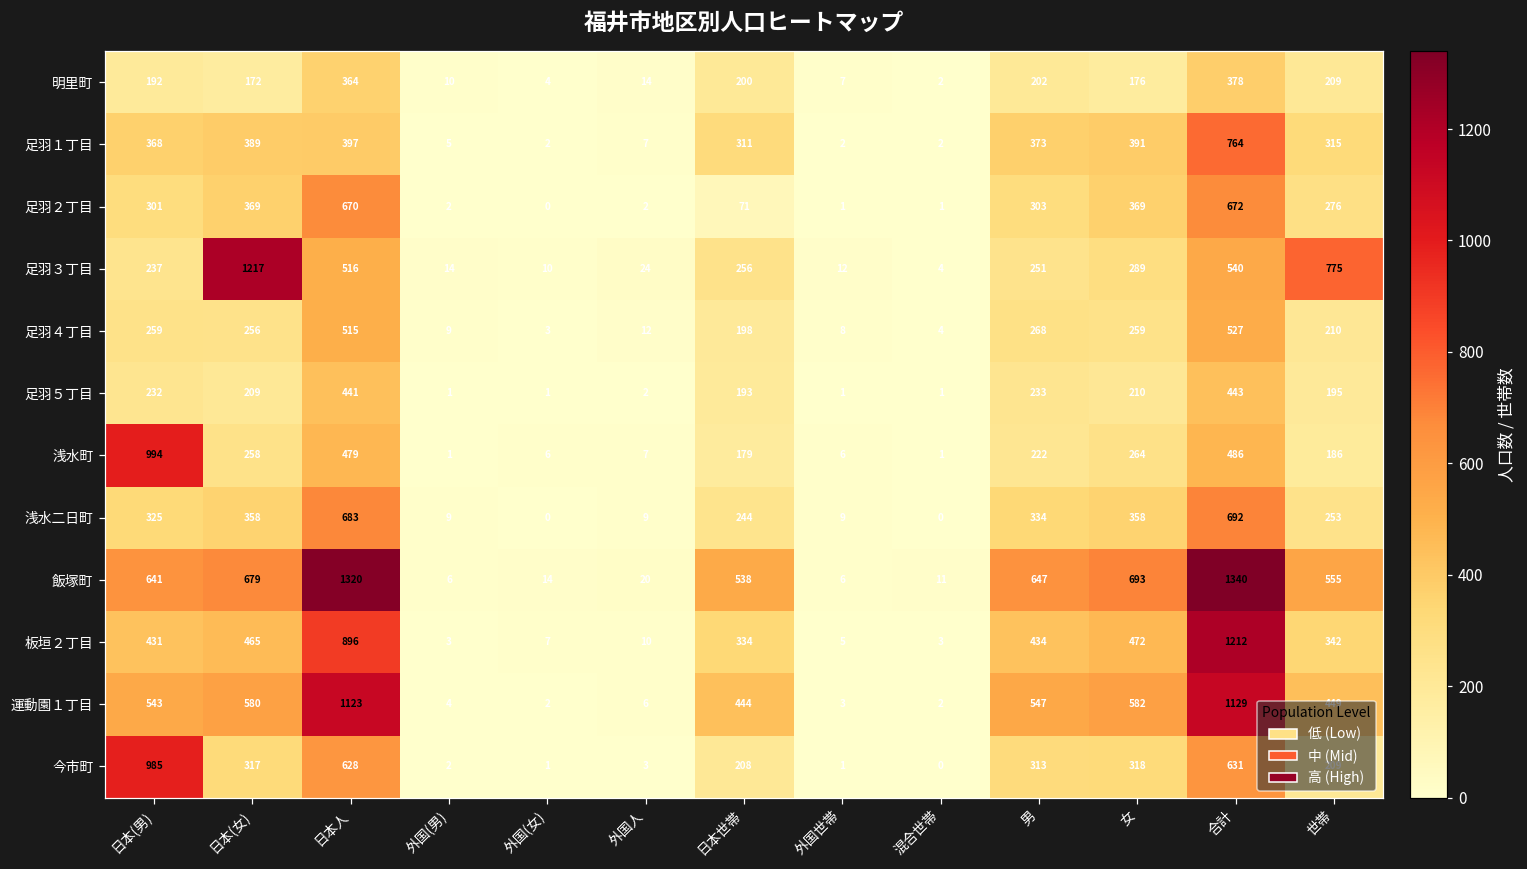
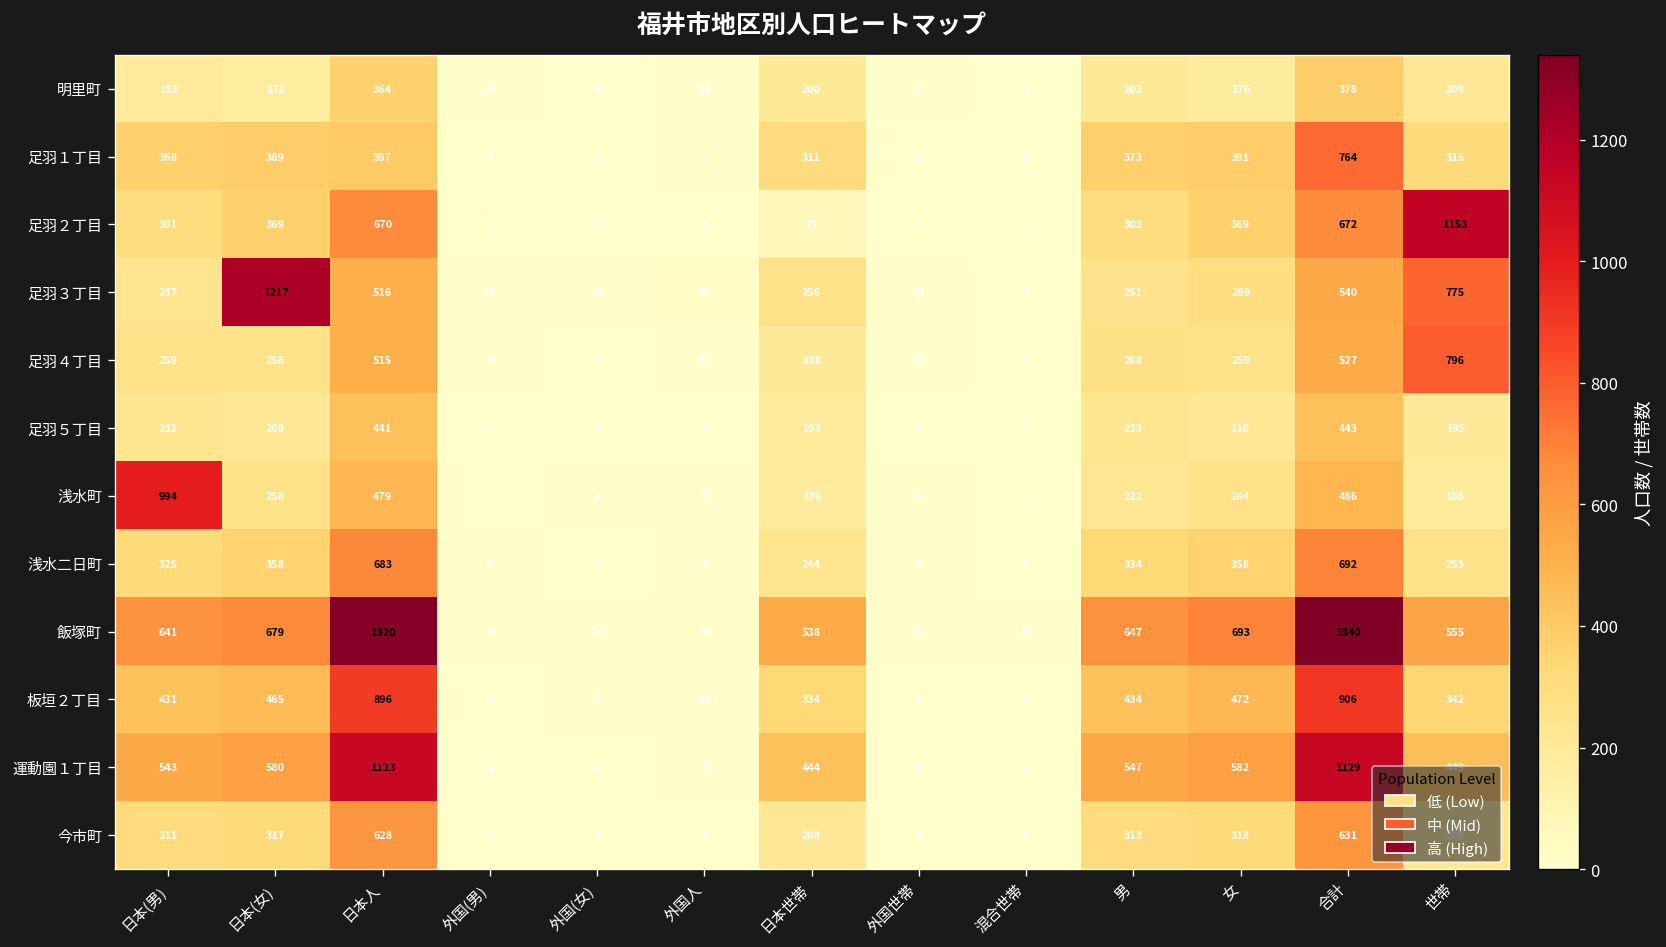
  {
    "明里町": {
      "日本(男)": 192,
      "日本(女)": 172,
      "日本人": 364,
      "外国(男)": 10,
      "外国(女)": 4,
      "外国人": 14,
      "日本世帯": 200,
      "外国世帯": 7,
      "混合世帯": 2,
      "男": 202,
      "女": 176,
      "合計": 378,
      "世帯": 209
    },
    "足羽１丁目": {
      "日本(男)": 368,
      "日本(女)": 389,
      "日本人": 397,
      "外国(男)": 5,
      "外国(女)": 2,
      "外国人": 7,
      "日本世帯": 311,
      "外国世帯": 2,
      "混合世帯": 2,
      "男": 373,
      "女": 391,
      "合計": 764,
      "世帯": 315
    },
    "足羽２丁目": {
      "日本(男)": 301,
      "日本(女)": 369,
      "日本人": 670,
      "外国(男)": 2,
      "外国(女)": 0,
      "外国人": 2,
      "日本世帯": 71,
      "外国世帯": 1,
      "混合世帯": 1,
      "男": 303,
      "女": 369,
      "合計": 672,
-     "世帯": 276
+     "世帯": 1153
    },
    "足羽３丁目": {
      "日本(男)": 237,
      "日本(女)": 1217,
      "日本人": 516,
      "外国(男)": 14,
      "外国(女)": 10,
      "外国人": 24,
      "日本世帯": 256,
      "外国世帯": 12,
      "混合世帯": 4,
      "男": 251,
      "女": 289,
      "合計": 540,
      "世帯": 775
    },
    "足羽４丁目": {
      "日本(男)": 259,
      "日本(女)": 256,
      "日本人": 515,
      "外国(男)": 9,
      "外国(女)": 3,
      "外国人": 12,
      "日本世帯": 198,
      "外国世帯": 8,
      "混合世帯": 4,
      "男": 268,
      "女": 259,
      "合計": 527,
-     "世帯": 210
+     "世帯": 796
    },
    "足羽５丁目": {
      "日本(男)": 232,
      "日本(女)": 209,
      "日本人": 441,
      "外国(男)": 1,
      "外国(女)": 1,
      "外国人": 2,
      "日本世帯": 193,
      "外国世帯": 1,
      "混合世帯": 1,
      "男": 233,
      "女": 210,
      "合計": 443,
      "世帯": 195
    },
    "浅水町": {
      "日本(男)": 994,
      "日本(女)": 258,
      "日本人": 479,
      "外国(男)": 1,
      "外国(女)": 6,
      "外国人": 7,
      "日本世帯": 179,
      "外国世帯": 6,
      "混合世帯": 1,
      "男": 222,
      "女": 264,
      "合計": 486,
      "世帯": 186
    },
    "浅水二日町": {
      "日本(男)": 325,
      "日本(女)": 358,
      "日本人": 683,
      "外国(男)": 9,
      "外国(女)": 0,
      "外国人": 9,
      "日本世帯": 244,
      "外国世帯": 9,
      "混合世帯": 0,
      "男": 334,
      "女": 358,
      "合計": 692,
      "世帯": 253
    },
    "飯塚町": {
      "日本(男)": 641,
      "日本(女)": 679,
      "日本人": 1320,
      "外国(男)": 6,
      "外国(女)": 14,
      "外国人": 20,
      "日本世帯": 538,
      "外国世帯": 6,
      "混合世帯": 11,
      "男": 647,
      "女": 693,
      "合計": 1340,
      "世帯": 555
    },
    "板垣２丁目": {
      "日本(男)": 431,
      "日本(女)": 465,
      "日本人": 896,
      "外国(男)": 3,
      "外国(女)": 7,
      "外国人": 10,
      "日本世帯": 334,
      "外国世帯": 5,
      "混合世帯": 3,
      "男": 434,
      "女": 472,
-     "合計": 1212,
+     "合計": 906,
      "世帯": 342
    },
    "運動園１丁目": {
      "日本(男)": 543,
      "日本(女)": 580,
      "日本人": 1123,
      "外国(男)": 4,
      "外国(女)": 2,
      "外国人": 6,
      "日本世帯": 444,
      "外国世帯": 3,
      "混合世帯": 2,
      "男": 547,
      "女": 582,
      "合計": 1129
    },
    "今市町": {
-     "日本(男)": 985,
+     "日本(男)": 311,
      "日本(女)": 317,
      "日本人": 628,
      "外国(男)": 2,
      "外国(女)": 1,
      "外国人": 3,
      "日本世帯": 208,
      "外国世帯": 1,
      "混合世帯": 0,
      "男": 313,
      "女": 318,
      "合計": 631
    }
  }
